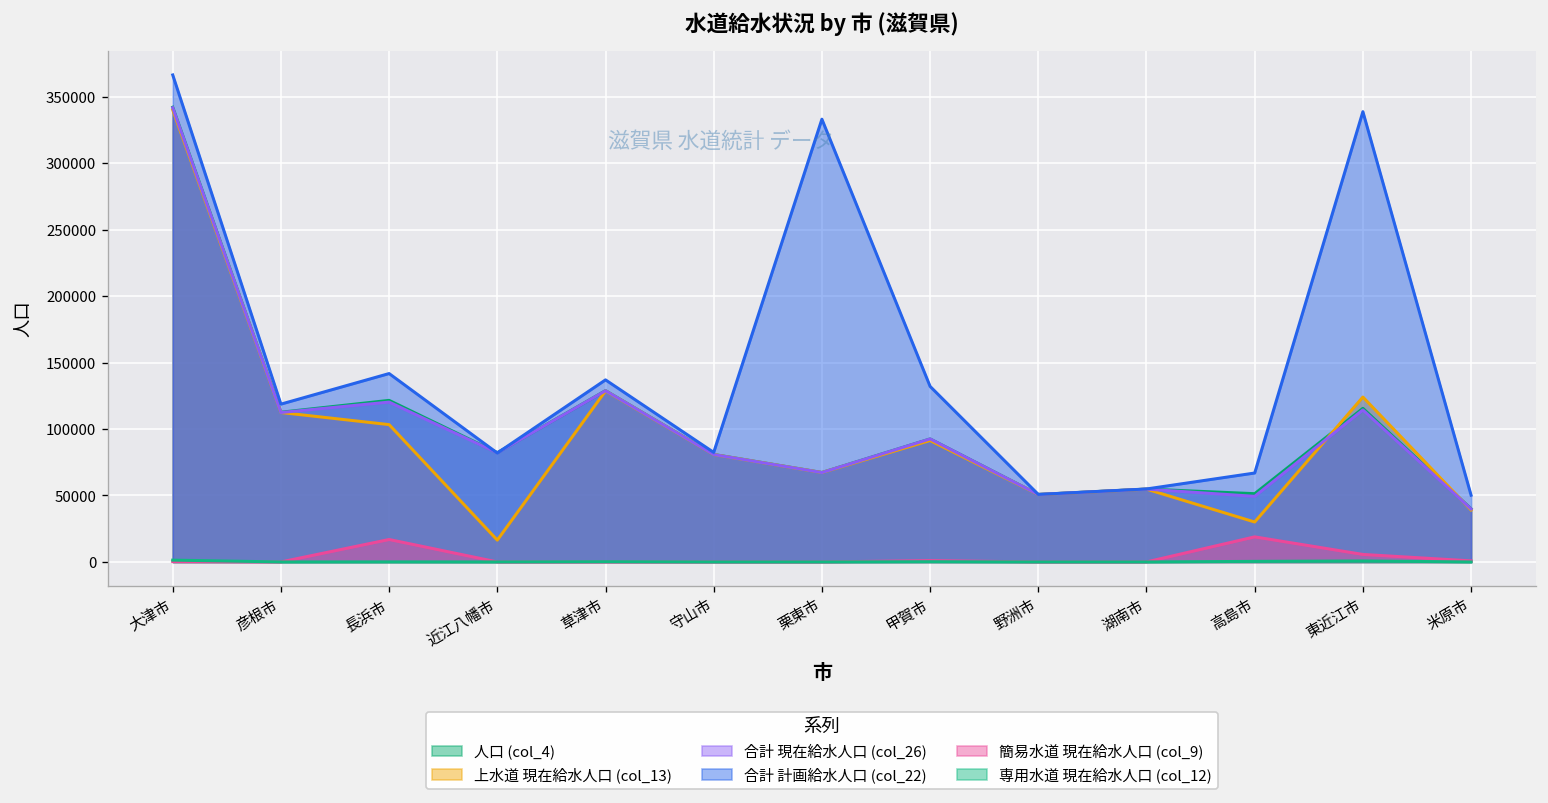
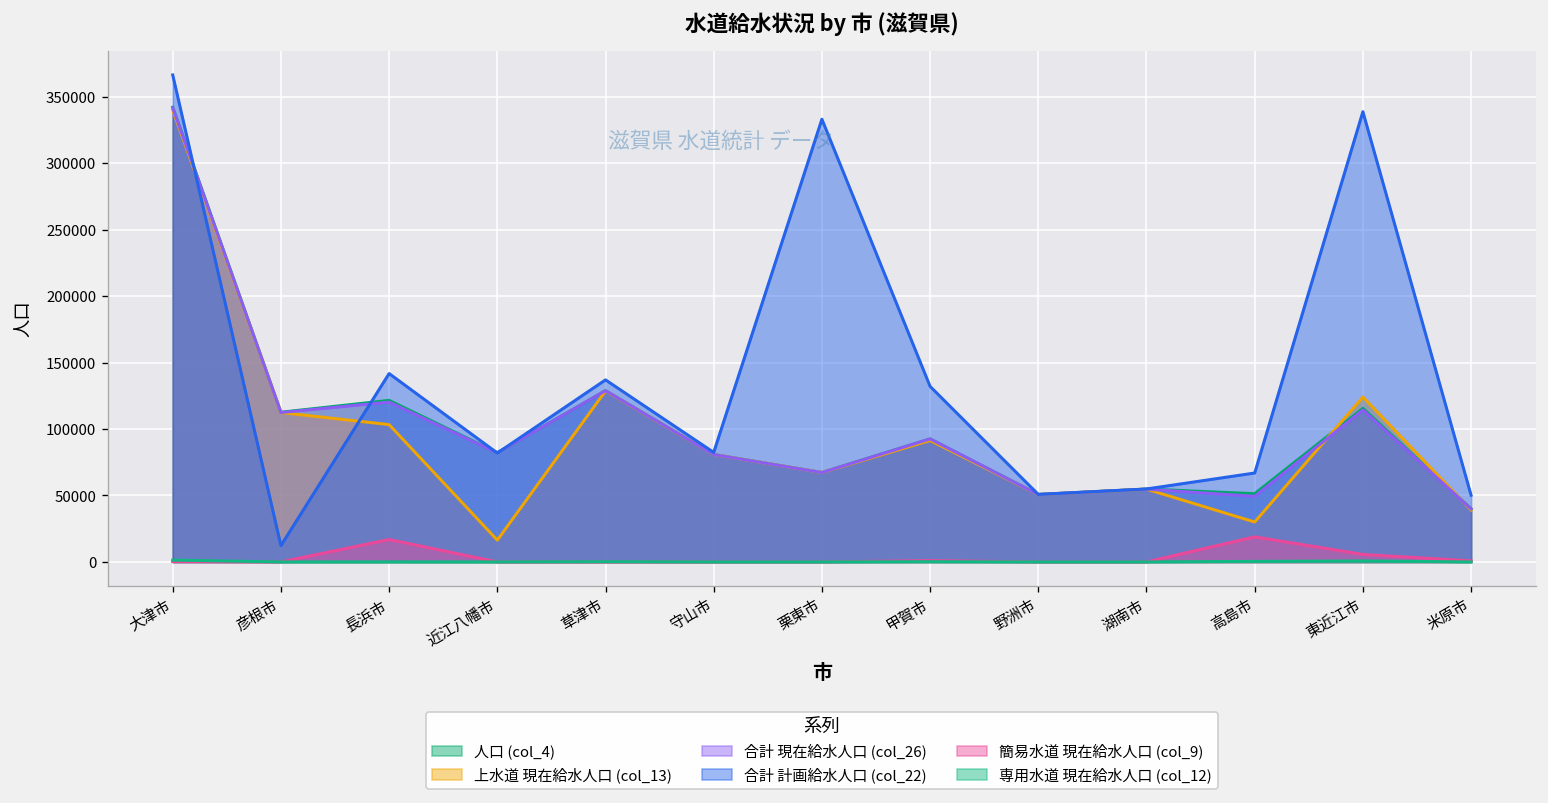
  {
    "上水道 現在給水人口 (col_13)": {
      "長浜市": 103000,
      "近江八幡市": 16000,
      "高島市": 30000,
      "東近江市": 124000
    },
    "合計 計画給水人口 (col_22)": {
      "大津市": 366000,
-     "彦根市": 119000,
+     "彦根市": 12000,
      "長浜市": 142000,
      "草津市": 137000,
      "栗東市": 333000,
      "甲賀市": 132000,
      "高島市": 67000,
      "東近江市": 339000,
      "米原市": 50000
    },
    "簡易水道 現在給水人口 (col_9)": {
      "長浜市": 17000,
      "高島市": 19000,
      "東近江市": 6000
    }
  }
